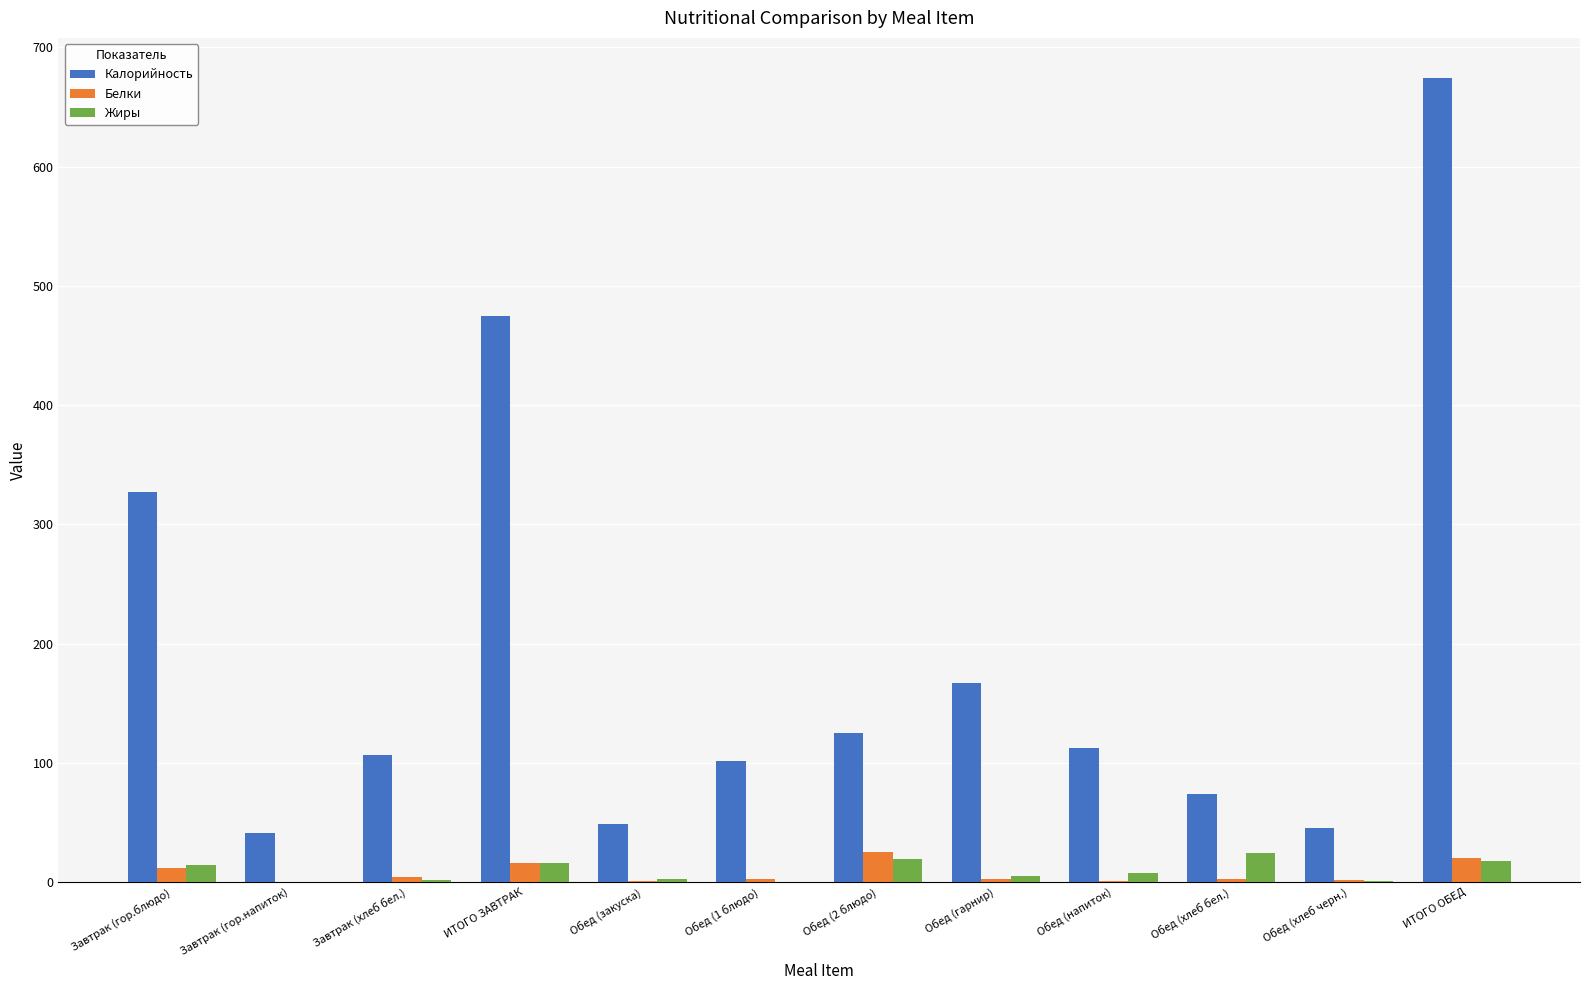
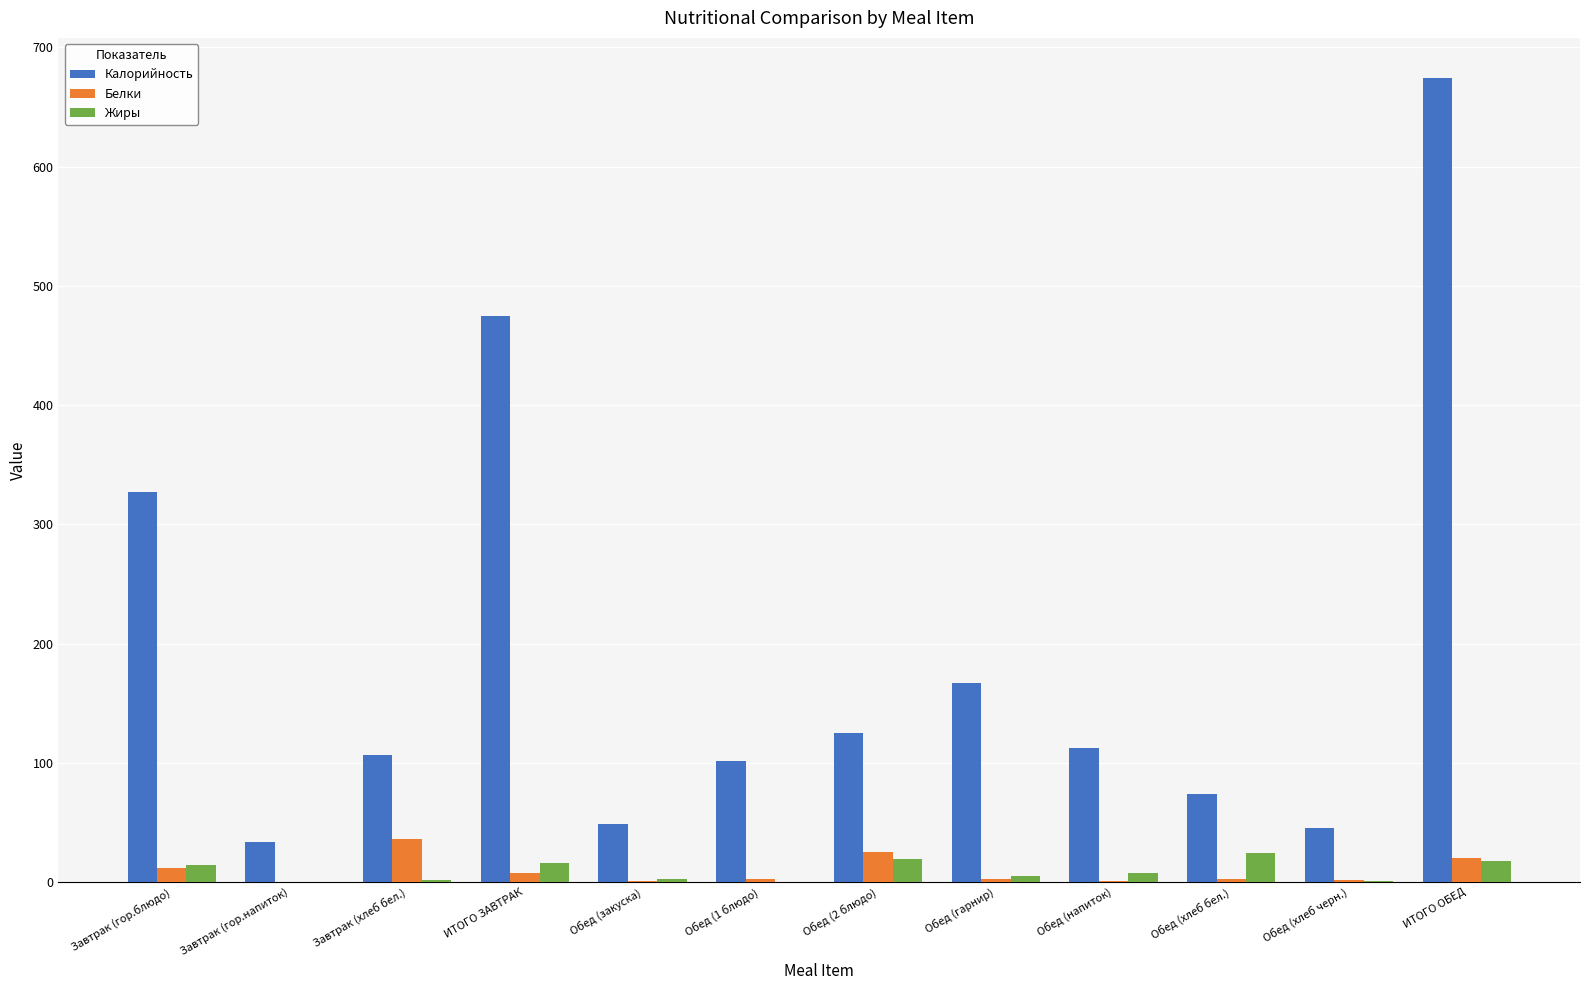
  {
    "Калорийность": {
      "Завтрак (гор.блюдо)": 327,
-     "Завтрак (гор.напиток)": 41,
+     "Завтрак (гор.напиток)": 34,
      "Завтрак (хлеб бел.)": 107,
      "ИТОГО ЗАВТРАК": 475,
      "Обед (закуска)": 49,
      "Обед (1 блюдо)": 101,
      "Обед (2 блюдо)": 125,
      "Обед (гарнир)": 167,
      "Обед (напиток)": 113,
      "Обед (хлеб бел.)": 74,
      "Обед (хлеб черн.)": 45,
      "ИТОГО ОБЕД": 674
    },
    "Белки": {
      "Завтрак (гор.блюдо)": 12,
      "Завтрак (гор.напиток)": 0,
-     "Завтрак (хлеб бел.)": 4,
-     "ИТОГО ЗАВТРАК": 16,
+     "Завтрак (хлеб бел.)": 36,
+     "ИТОГО ЗАВТРАК": 8,
      "Обед (1 блюдо)": 2,
      "Обед (2 блюдо)": 25,
      "Обед (гарнир)": 3,
      "Обед (хлеб бел.)": 3,
      "ИТОГО ОБЕД": 20
    },
    "Жиры": {
      "Завтрак (гор.блюдо)": 14,
      "Завтрак (гор.напиток)": 0,
      "ИТОГО ЗАВТРАК": 16,
      "Обед (закуска)": 3,
      "Обед (2 блюдо)": 19,
      "Обед (гарнир)": 5,
      "Обед (напиток)": 8,
      "Обед (хлеб бел.)": 25,
      "ИТОГО ОБЕД": 17
    }
  }
